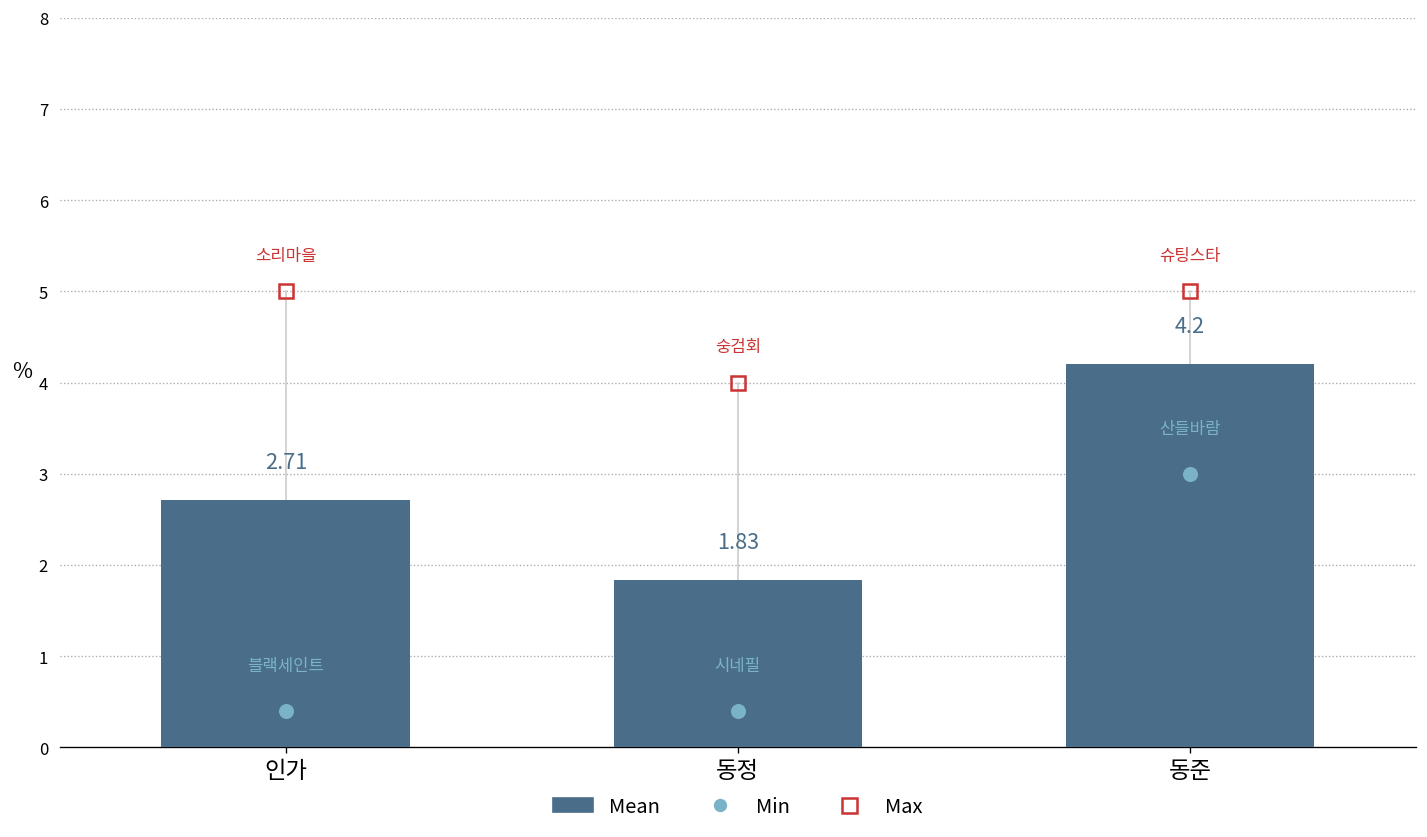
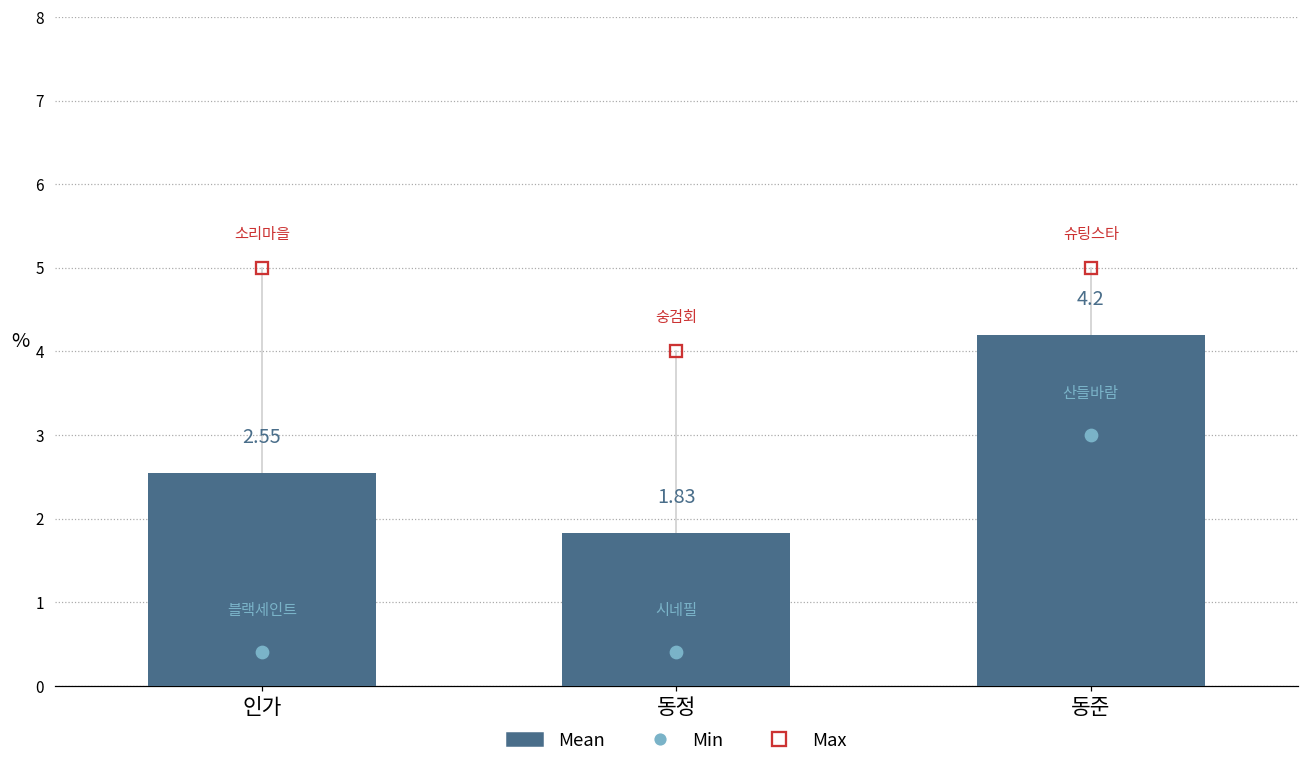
  {
    "Mean": {
-     "인가": 2.71,
+     "인가": 2.55,
      "동정": 1.83,
      "동준": 4.2
    }
  }
